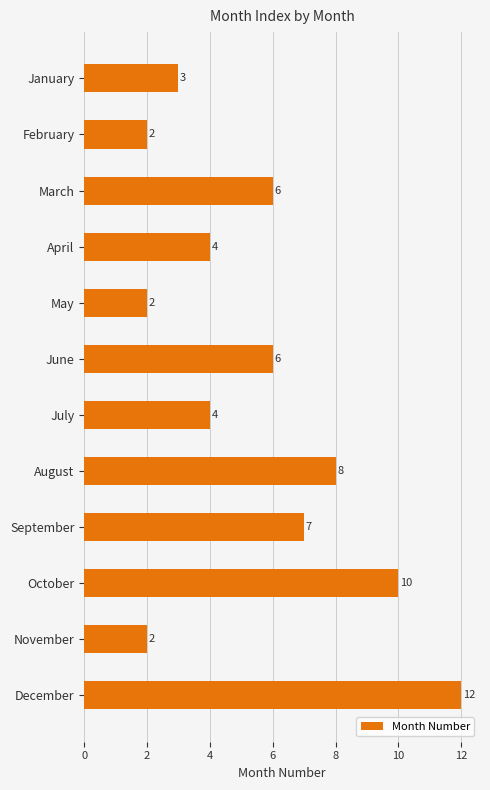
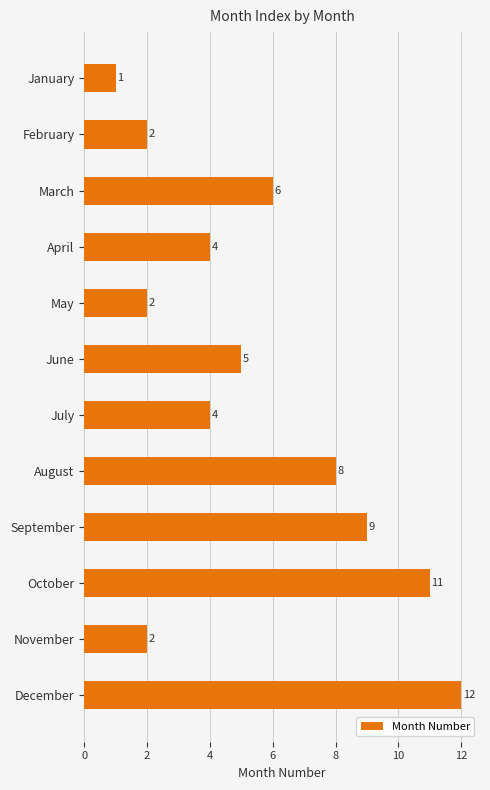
  {
-   "January": 3,
+   "January": 1,
    "February": 2,
    "March": 6,
    "April": 4,
    "May": 2,
-   "June": 6,
+   "June": 5,
    "July": 4,
    "August": 8,
-   "September": 7,
-   "October": 10,
+   "September": 9,
+   "October": 11,
    "November": 2,
    "December": 12
  }
